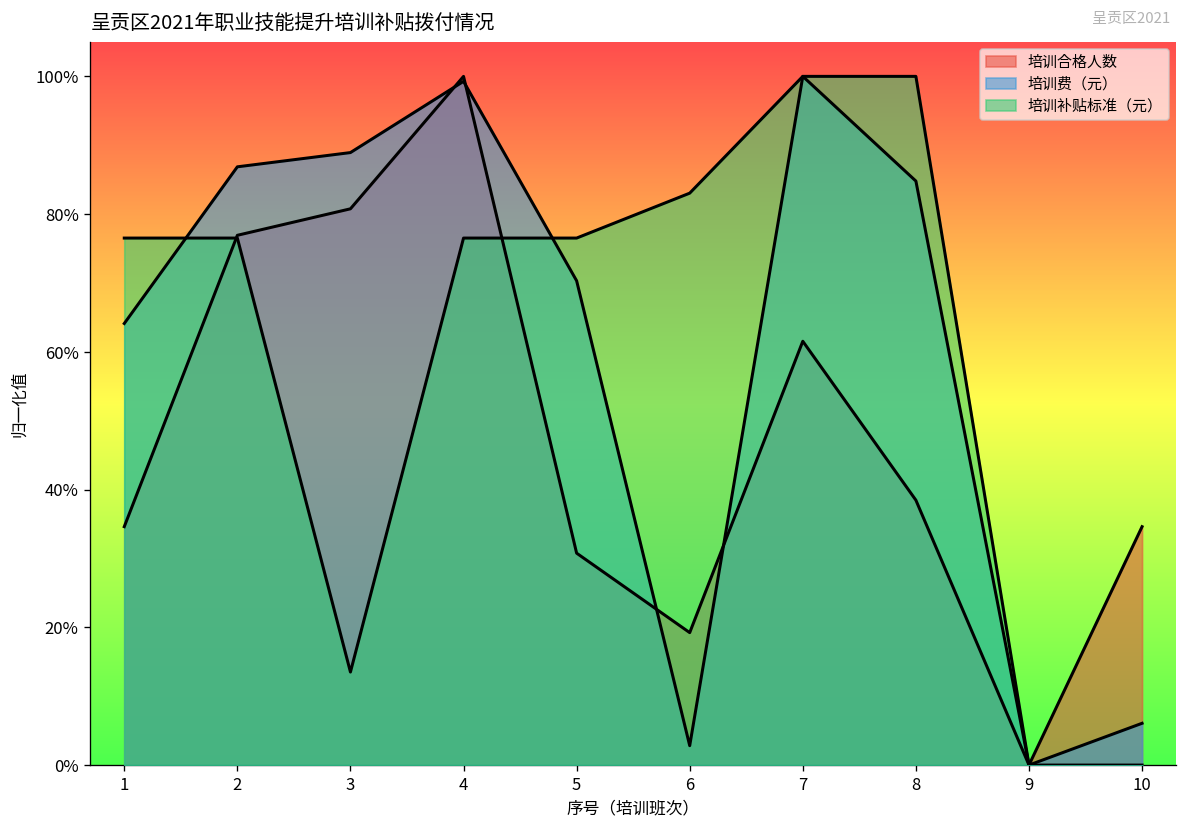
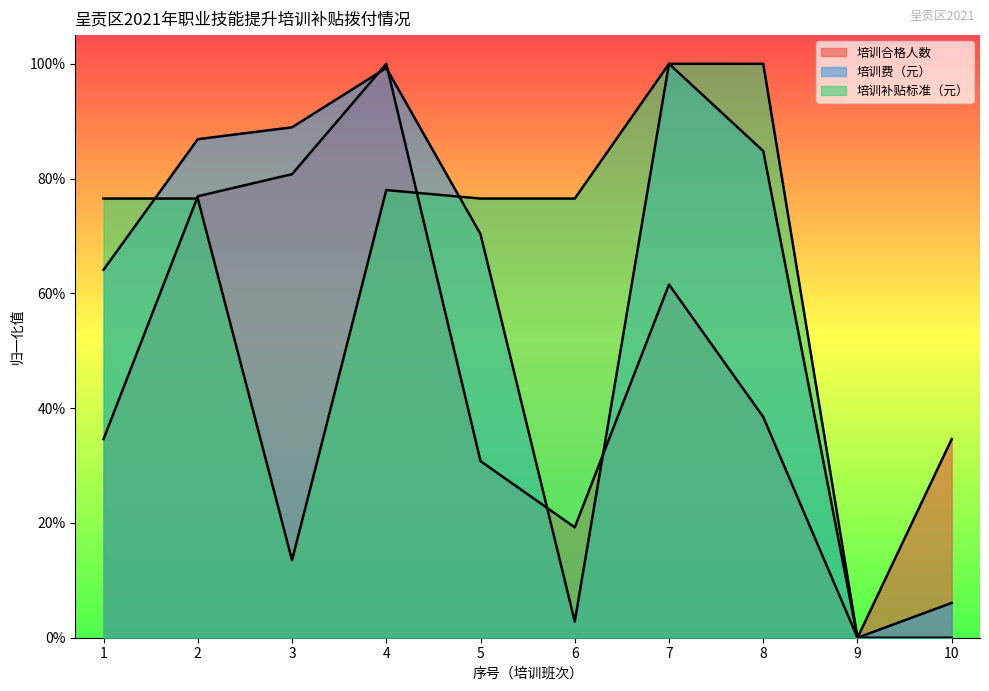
  {
    "培训合格人数": {
      "1": "35%",
      "3": "81%",
      "4": "100%",
      "5": "31%",
      "6": "19%",
      "7": "62%",
      "8": "38%",
      "10": "35%"
    },
    "培训费（元）": {
      "1": "64%",
      "2": "87%",
      "3": "89%",
      "4": "99%",
      "5": "70%",
      "6": "3%",
      "8": "85%",
      "10": "6%"
    },
    "培训补贴标准（元）": {
      "1": "77%",
      "3": "14%",
-     "4": "77%",
+     "4": "78%",
      "5": "77%",
-     "6": "83%",
+     "6": "77%",
      "8": "100%",
      "10": "0%"
    }
  }
